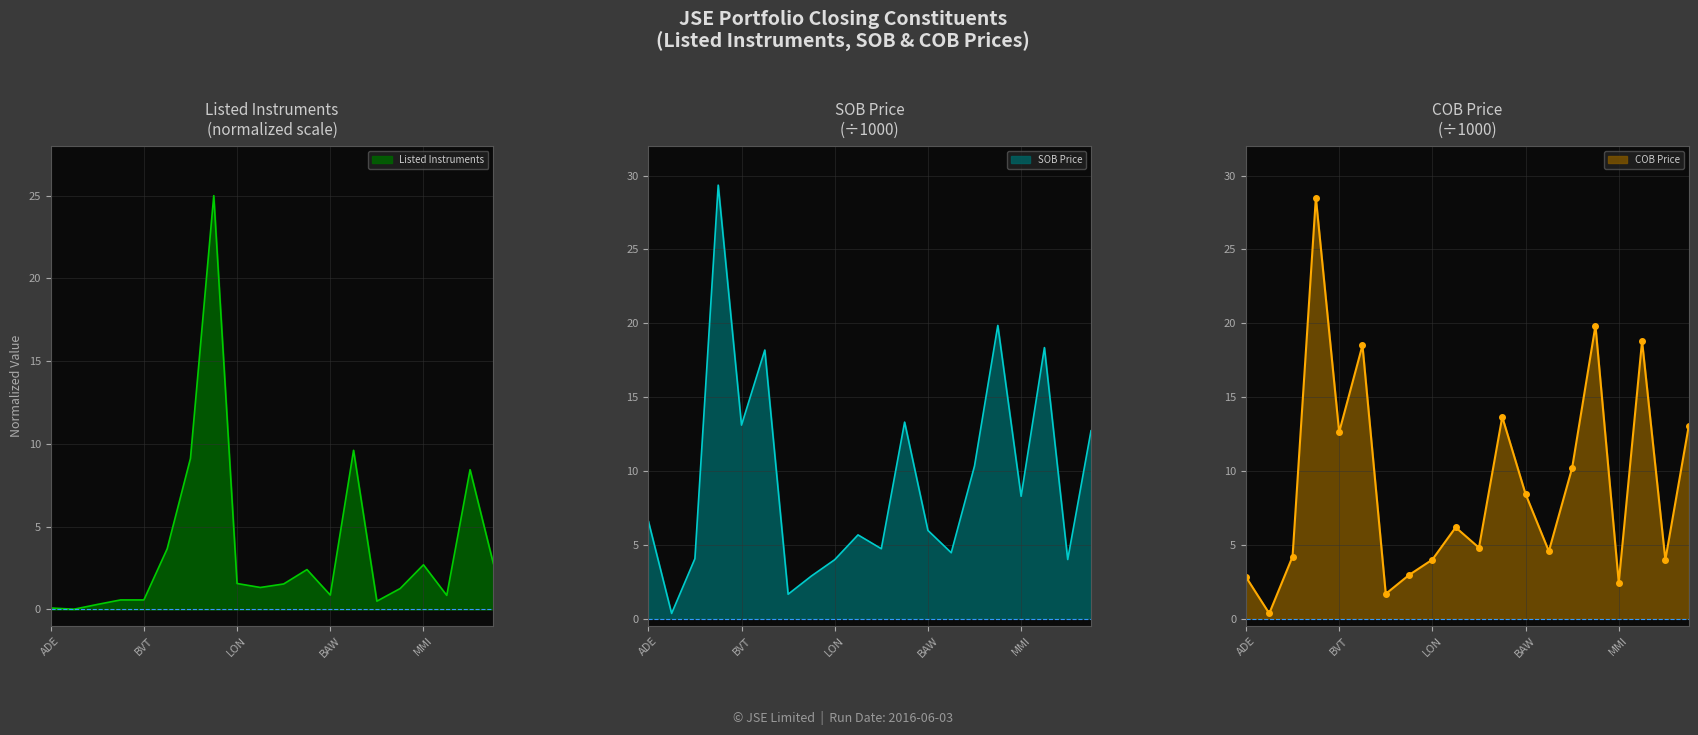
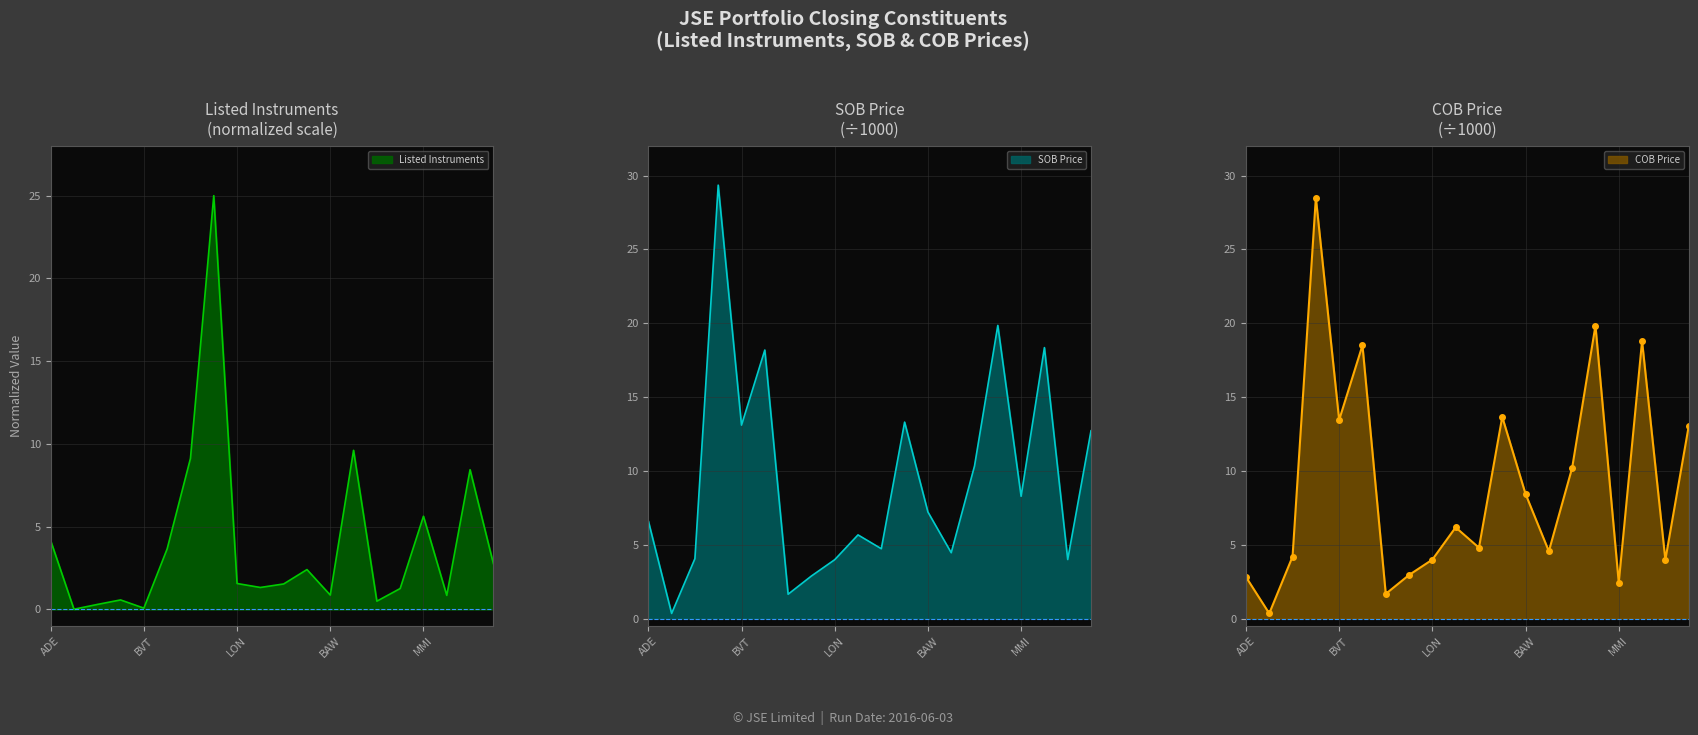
  {
    "Listed Instruments (normalized scale)": {
-     "ADE": 0.1,
-     "BVT": 0.6,
+     "ADE": 4.2,
+     "BVT": 0.1,
      "LON": 1.6,
      "BAW": 0.9,
-     "MMI": 2.7
+     "MMI": 5.6
    },
    "SOB Price (÷1000)": {
      "ADE": 6.6,
      "BVT": 13.1,
      "LON": 4.0,
-     "BAW": 6.0,
+     "BAW": 7.2,
      "MMI": 8.3
    },
    "COB Price (÷1000)": {
      "ADE": 2.8,
-     "BVT": 12.6,
+     "BVT": 13.5,
      "LON": 4.0,
      "BAW": 8.4,
      "MMI": 2.4
    }
  }
